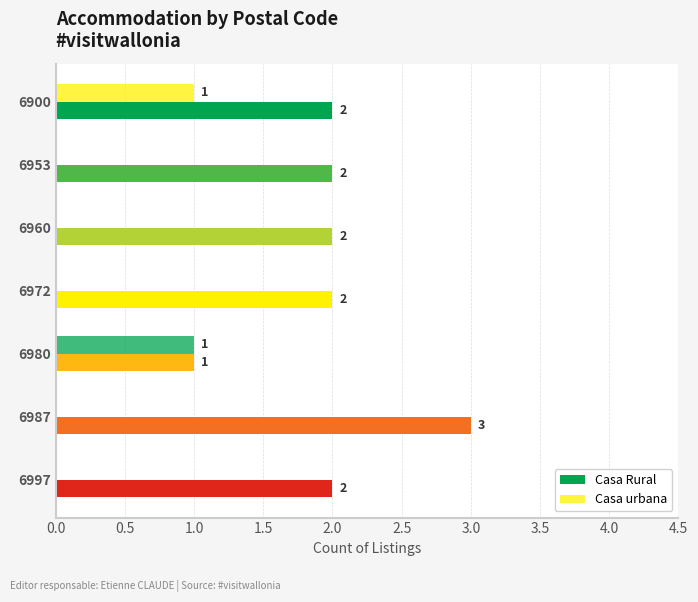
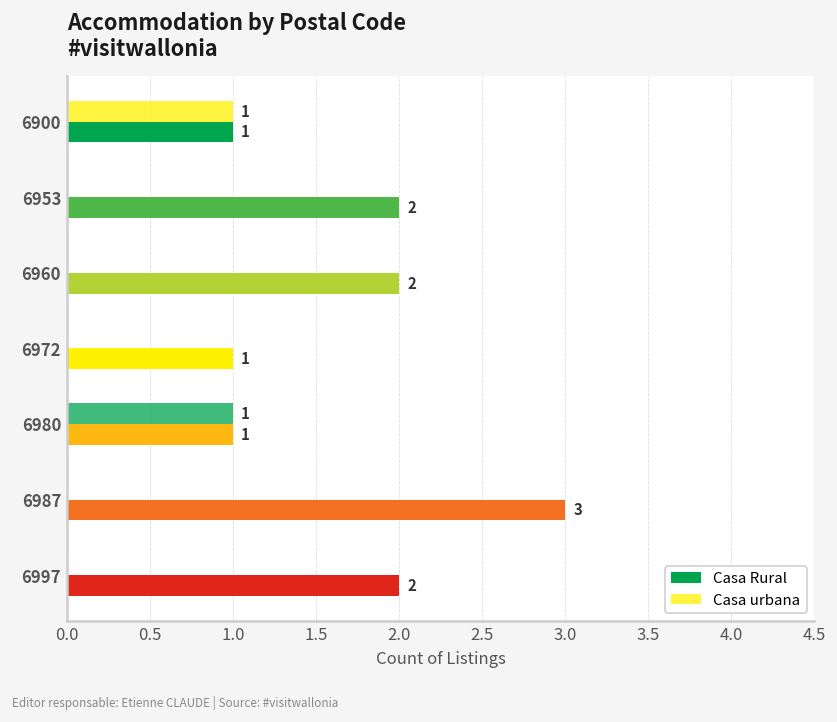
  {
    "Casa Rural": {
-     "6900": 2,
+     "6900": 1,
      "6953": 2,
      "6960": 2,
-     "6972": 2,
+     "6972": 1,
      "6980": 1,
      "6987": 3,
      "6997": 2
    },
    "Casa urbana": {
      "6900": 1,
      "6980": 1
    }
  }
